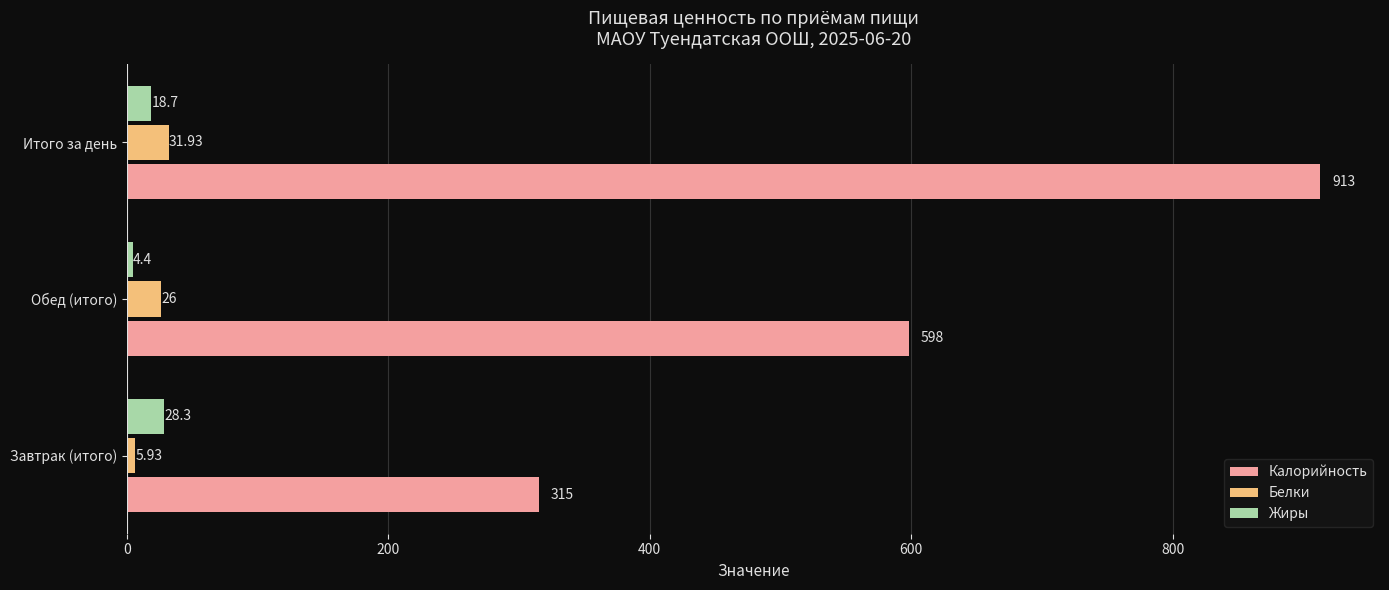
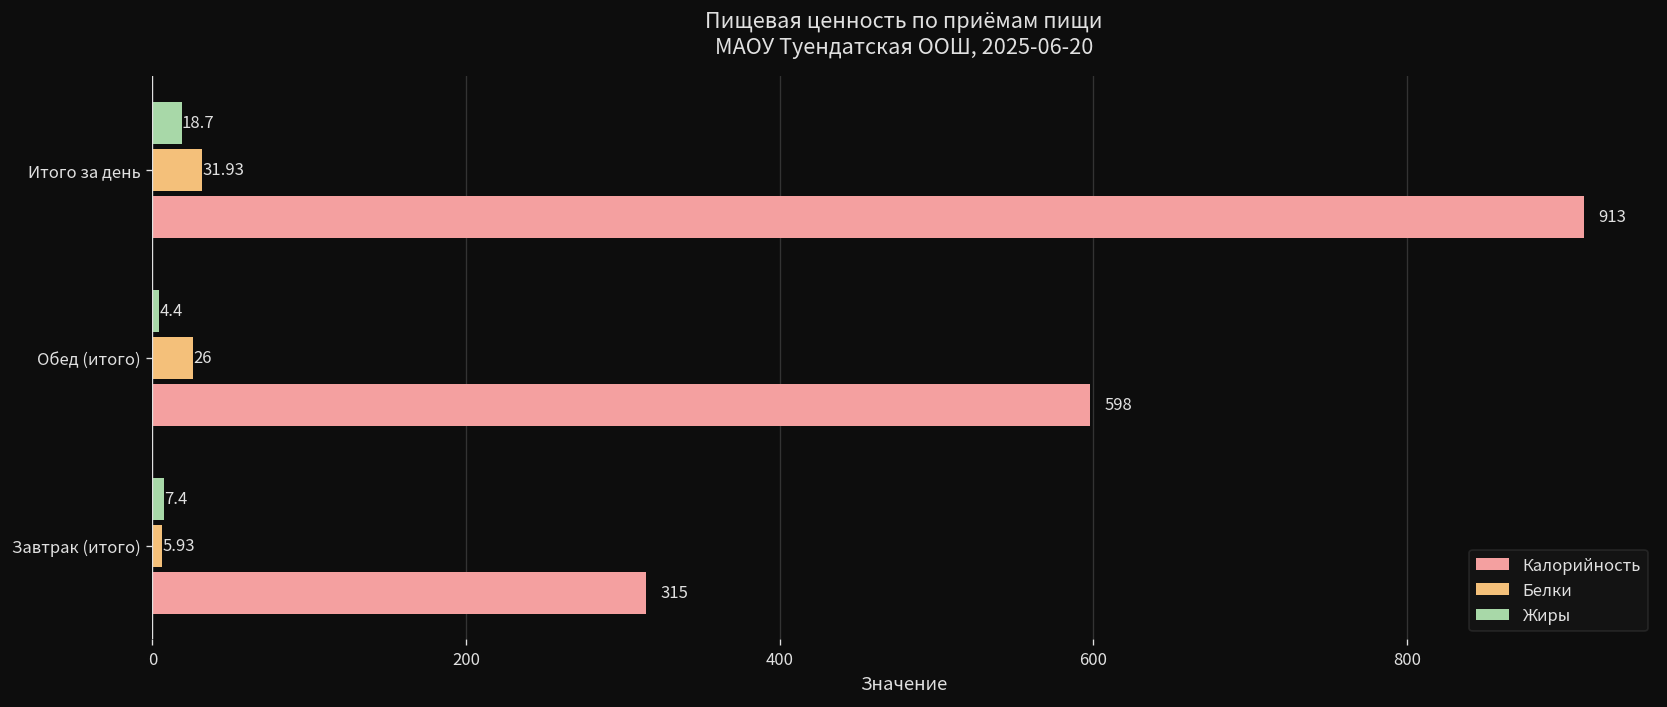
  {
    "Жиры": {
      "Итого за день": 18.7,
      "Обед (итого)": 4.4,
-     "Завтрак (итого)": 28.3
+     "Завтрак (итого)": 7.4
    }
  }
